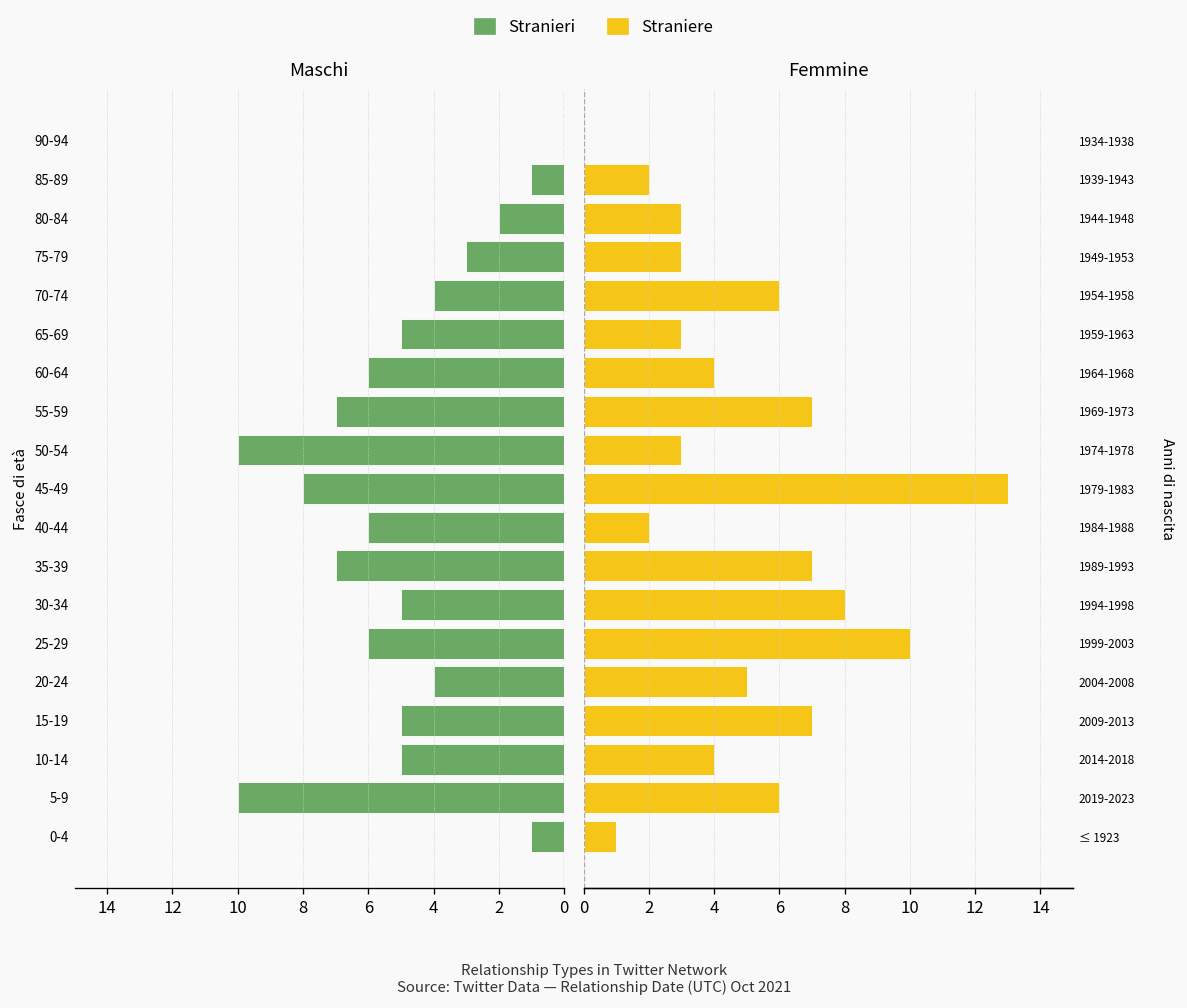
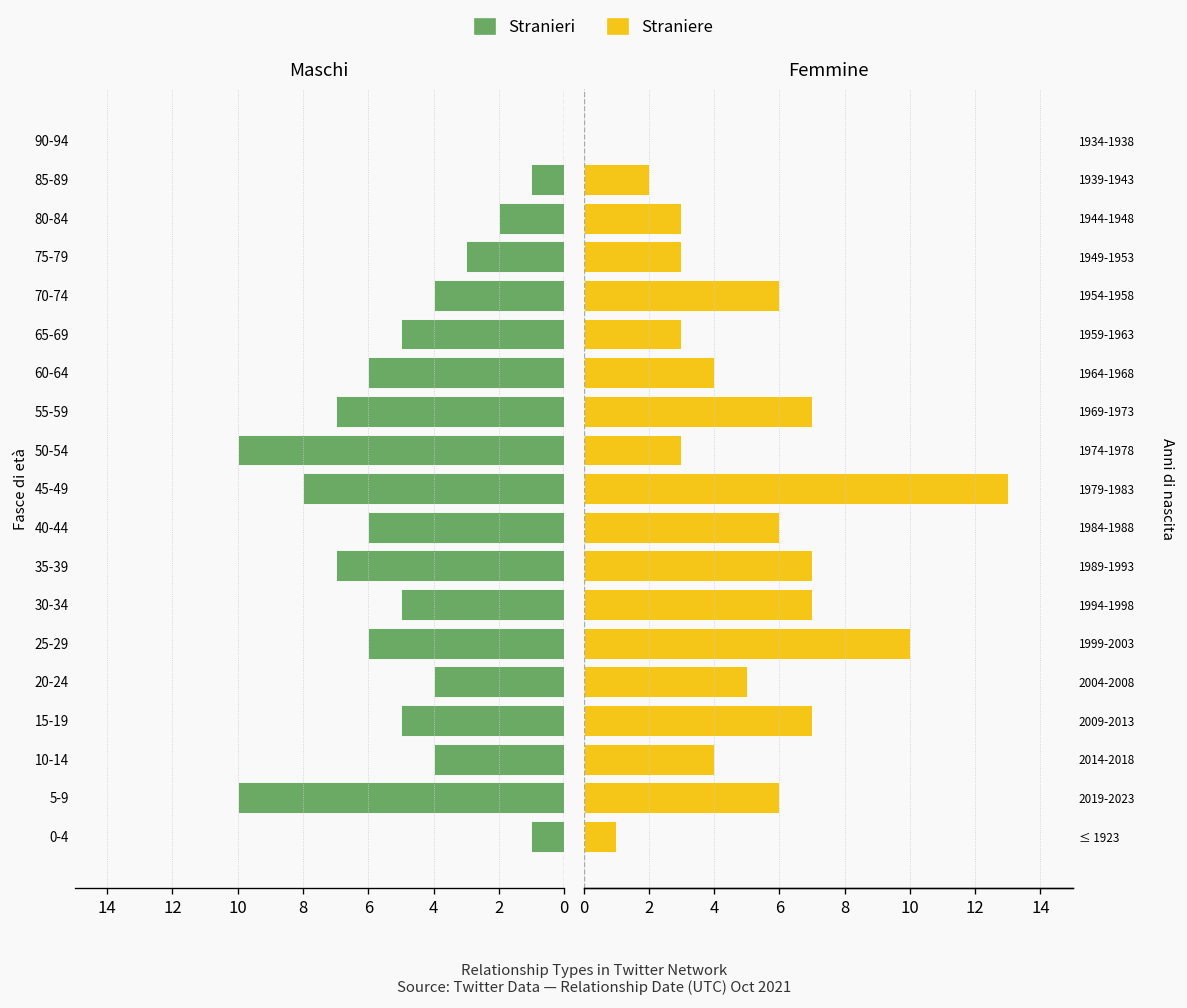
  {
    "Maschi": {
      "90-94": 0,
      "85-89": 1,
      "80-84": 2,
      "75-79": 3,
      "70-74": 4,
      "65-69": 5,
      "60-64": 6,
      "55-59": 7,
      "50-54": 10,
      "45-49": 8,
      "40-44": 6,
      "35-39": 7,
      "30-34": 5,
      "25-29": 6,
      "20-24": 4,
      "15-19": 5,
-     "10-14": 5,
+     "10-14": 4,
      "5-9": 10,
      "0-4": 1
    },
    "Femmine": {
      "1934-1938": 0,
      "1939-1943": 2,
      "1944-1948": 3,
      "1949-1953": 3,
      "1954-1958": 6,
      "1959-1963": 3,
      "1964-1968": 4,
      "1969-1973": 7,
      "1974-1978": 3,
      "1979-1983": 13,
-     "1984-1988": 2,
+     "1984-1988": 6,
      "1989-1993": 7,
-     "1994-1998": 8,
+     "1994-1998": 7,
      "1999-2003": 10,
      "2004-2008": 5,
      "2009-2013": 7,
      "2014-2018": 4,
      "2019-2023": 6,
      "≤ 1923": 1
    }
  }
